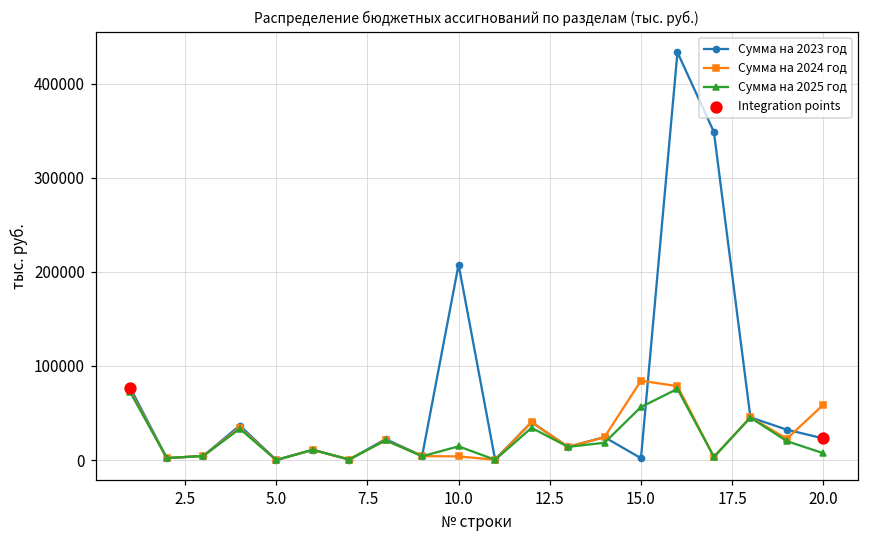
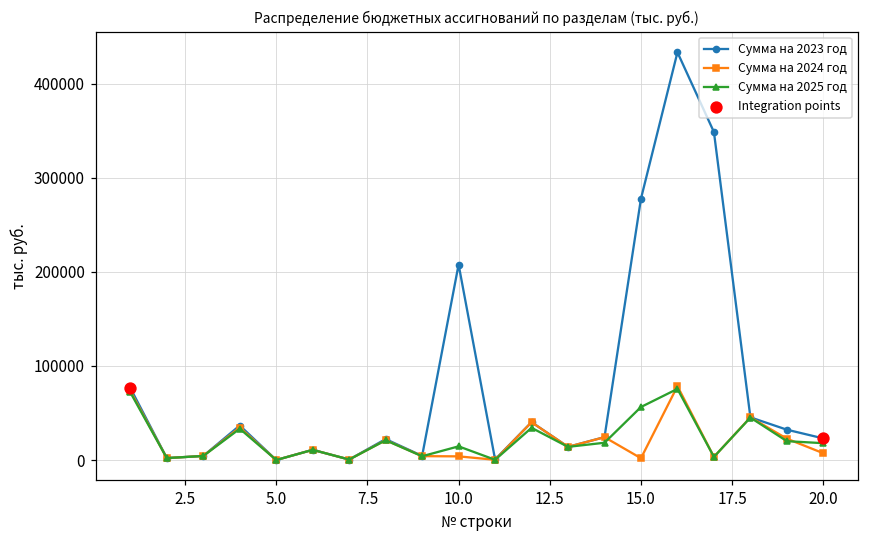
  {
    "Сумма на 2023 год": {
      "10.0": 210000,
-     "15.0": 0
+     "15.0": 280000
    },
    "Сумма на 2024 год": {
      "10.0": 0,
-     "15.0": 80000,
-     "20.0": 60000
+     "15.0": 0,
+     "20.0": 10000
    },
    "Сумма на 2025 год": {
      "10.0": 10000,
      "15.0": 60000,
-     "20.0": 10000
+     "20.0": 20000
    }
  }
